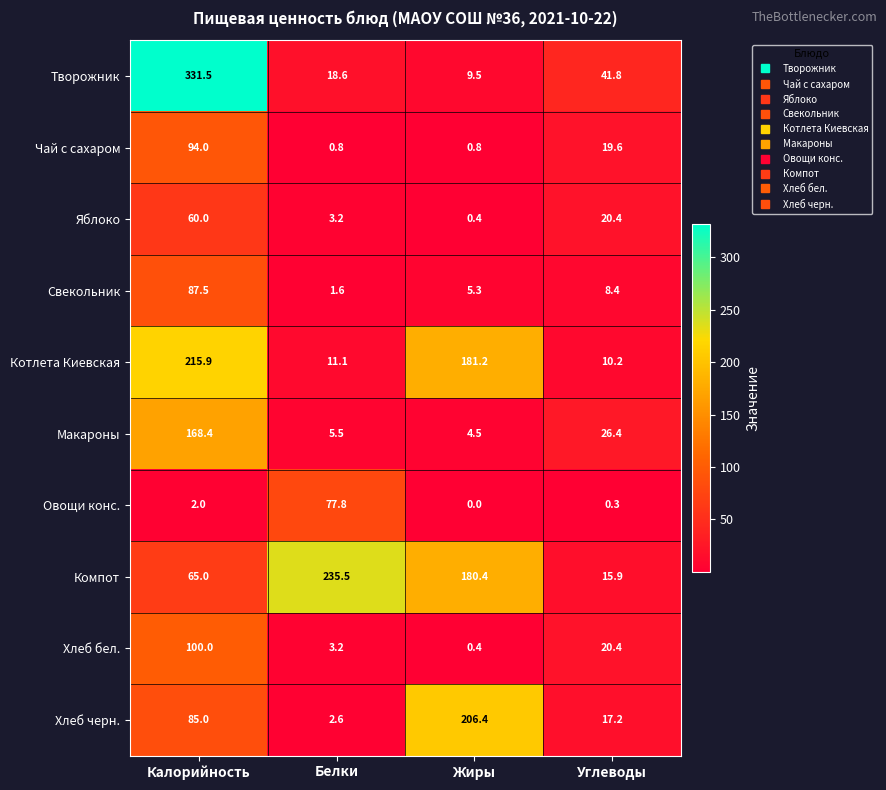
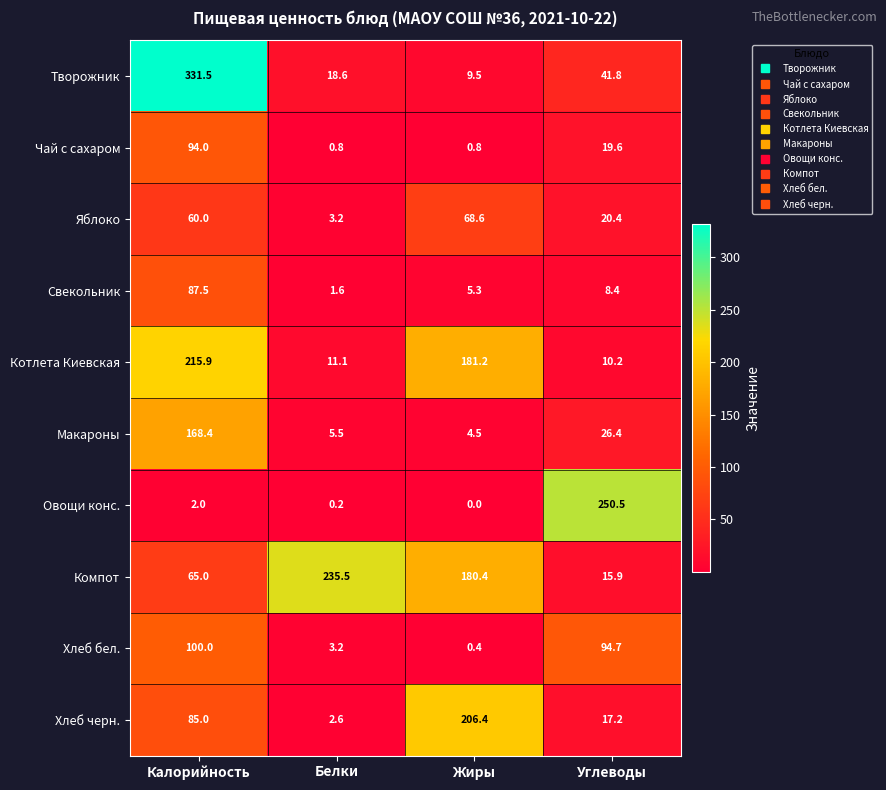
  {
    "Творожник": {
      "Калорийность": 331.5,
      "Белки": 18.6,
      "Жиры": 9.5,
      "Углеводы": 41.8
    },
    "Чай с сахаром": {
      "Калорийность": 94.0,
      "Белки": 0.8,
      "Жиры": 0.8,
      "Углеводы": 19.6
    },
    "Яблоко": {
      "Калорийность": 60.0,
      "Белки": 3.2,
-     "Жиры": 0.4,
+     "Жиры": 68.6,
      "Углеводы": 20.4
    },
    "Свекольник": {
      "Калорийность": 87.5,
      "Белки": 1.6,
      "Жиры": 5.3,
      "Углеводы": 8.4
    },
    "Котлета Киевская": {
      "Калорийность": 215.9,
      "Белки": 11.1,
      "Жиры": 181.2,
      "Углеводы": 10.2
    },
    "Макароны": {
      "Калорийность": 168.4,
      "Белки": 5.5,
      "Жиры": 4.5,
      "Углеводы": 26.4
    },
    "Овощи конс.": {
      "Калорийность": 2.0,
-     "Белки": 77.8,
+     "Белки": 0.2,
      "Жиры": 0.0,
-     "Углеводы": 0.3
+     "Углеводы": 250.5
    },
    "Компот": {
      "Калорийность": 65.0,
      "Белки": 235.5,
      "Жиры": 180.4,
      "Углеводы": 15.9
    },
    "Хлеб бел.": {
      "Калорийность": 100.0,
      "Белки": 3.2,
      "Жиры": 0.4,
-     "Углеводы": 20.4
+     "Углеводы": 94.7
    },
    "Хлеб черн.": {
      "Калорийность": 85.0,
      "Белки": 2.6,
      "Жиры": 206.4,
      "Углеводы": 17.2
    }
  }
